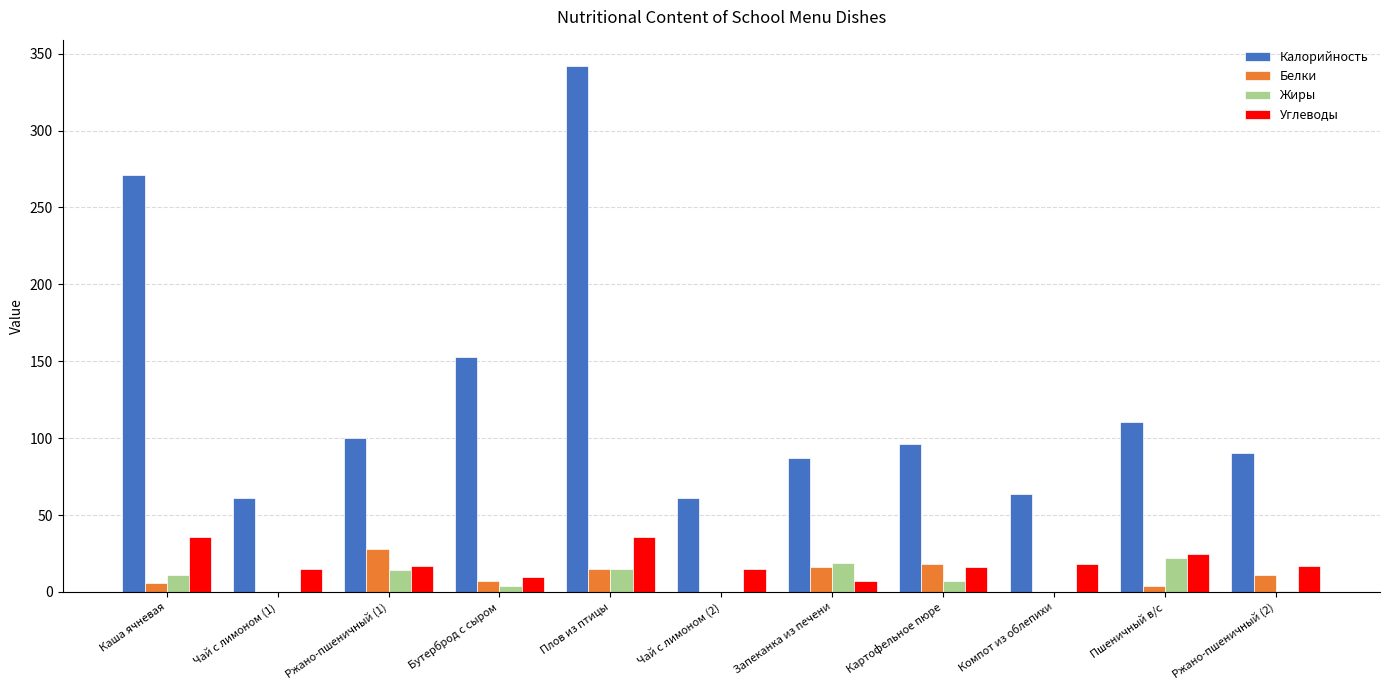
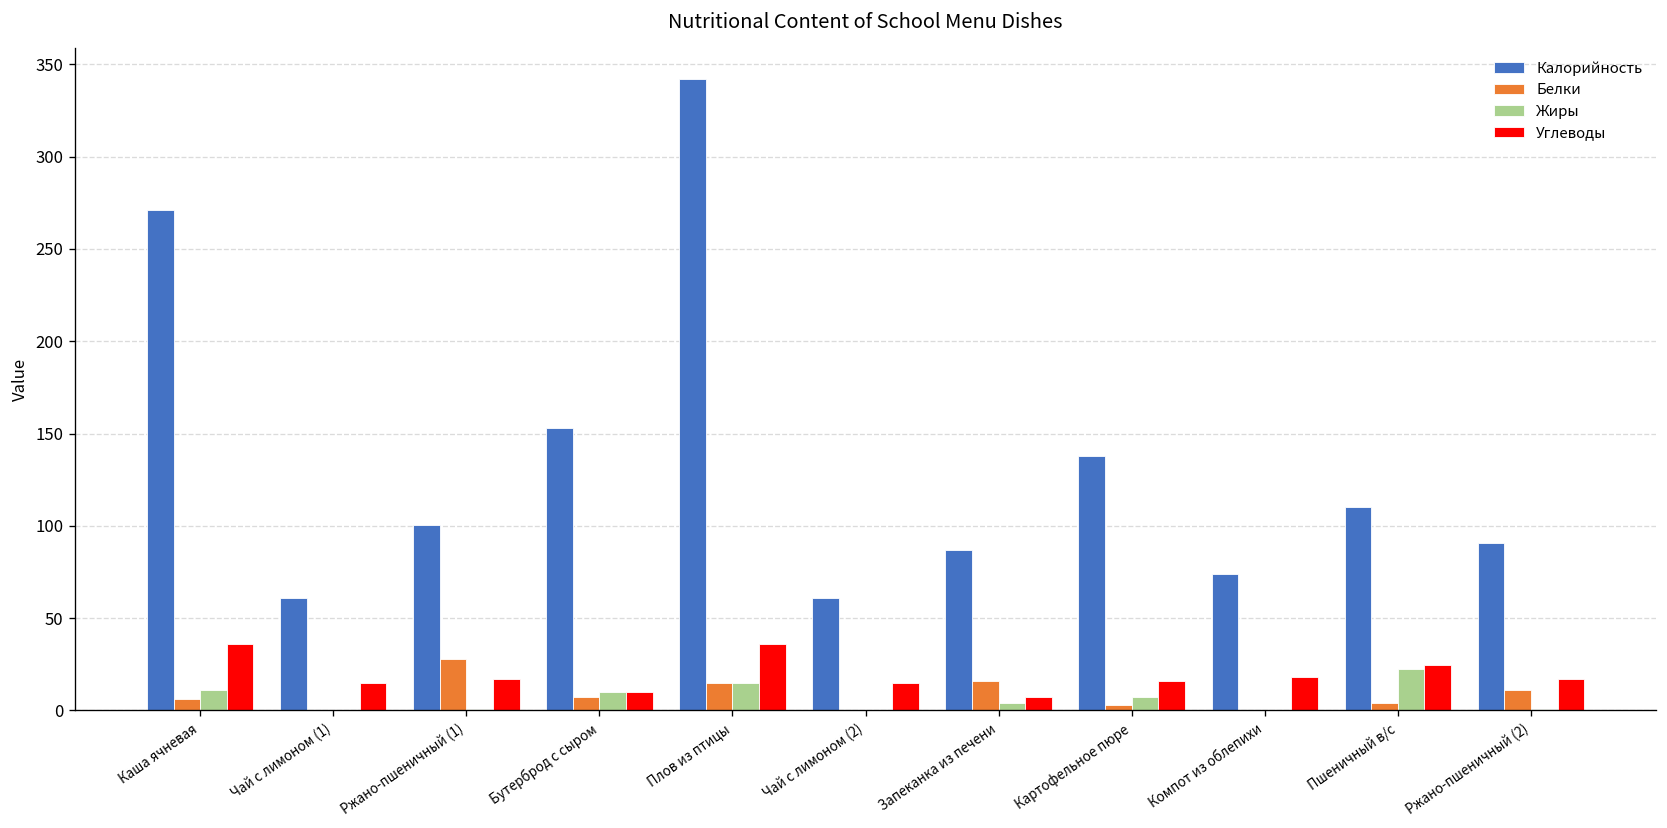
  {
    "Калорийность": {
      "Каша ячневая": 271,
      "Чай с лимоном (1)": 61,
      "Ржано-пшеничный (1)": 100,
      "Бутерброд с сыром": 153,
      "Плов из птицы": 342,
      "Чай с лимоном (2)": 61,
      "Запеканка из печени": 87,
-     "Картофельное пюре": 96,
-     "Компот из облепихи": 64,
+     "Картофельное пюре": 138,
+     "Компот из облепихи": 74,
      "Пшеничный в/с": 110,
      "Ржано-пшеничный (2)": 91
    },
    "Белки": {
      "Каша ячневая": 6,
      "Чай с лимоном (1)": 0,
      "Ржано-пшеничный (1)": 28,
      "Бутерброд с сыром": 7,
      "Плов из птицы": 15,
      "Чай с лимоном (2)": 0,
      "Запеканка из печени": 16,
-     "Картофельное пюре": 18,
+     "Картофельное пюре": 3,
      "Компот из облепихи": 0,
      "Пшеничный в/с": 4,
      "Ржано-пшеничный (2)": 11
    },
    "Жиры": {
      "Каша ячневая": 11,
      "Чай с лимоном (1)": 0,
-     "Ржано-пшеничный (1)": 14,
-     "Бутерброд с сыром": 4,
+     "Ржано-пшеничный (1)": 1,
+     "Бутерброд с сыром": 10,
      "Плов из птицы": 15,
      "Чай с лимоном (2)": 0,
-     "Запеканка из печени": 19,
+     "Запеканка из печени": 4,
      "Картофельное пюре": 7,
      "Компот из облепихи": 0,
      "Пшеничный в/с": 22
    },
    "Углеводы": {
      "Каша ячневая": 36,
      "Чай с лимоном (1)": 15,
      "Ржано-пшеничный (1)": 17,
      "Бутерброд с сыром": 10,
      "Плов из птицы": 36,
      "Чай с лимоном (2)": 15,
      "Запеканка из печени": 7,
      "Картофельное пюре": 16,
      "Компот из облепихи": 18,
      "Пшеничный в/с": 25,
      "Ржано-пшеничный (2)": 17
    }
  }
